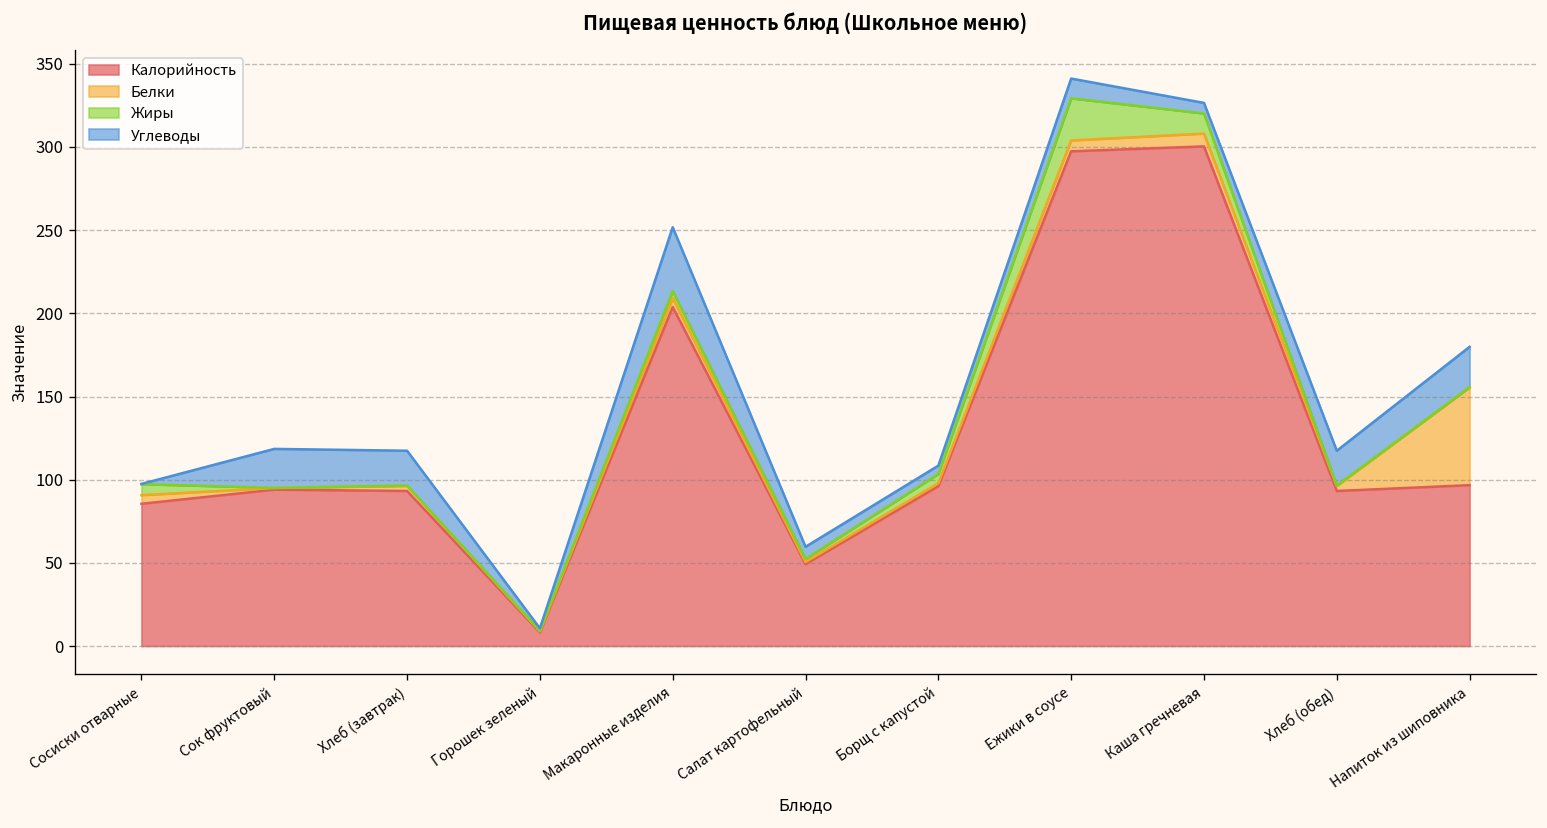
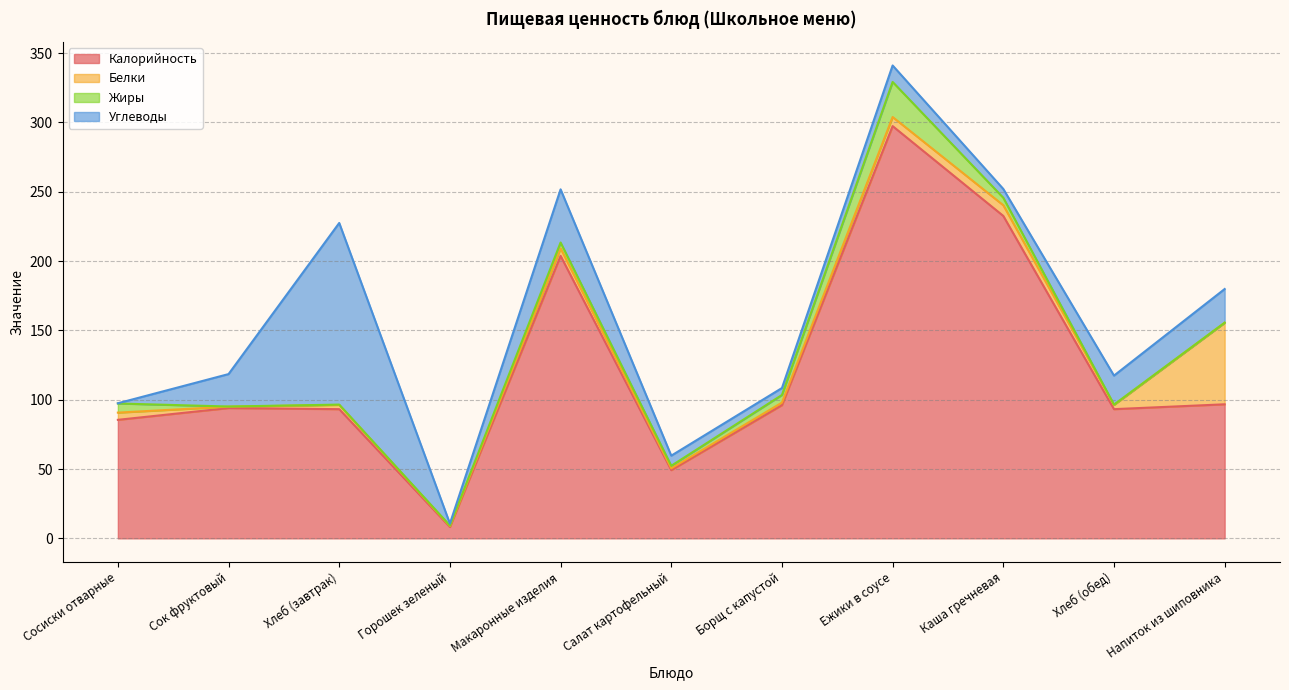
  {
    "Калорийность": {
      "Сосиски отварные": 86,
      "Хлеб (завтрак)": 93,
      "Макаронные изделия": 204,
      "Борщ с капустой": 96,
      "Ежики в соусе": 297,
-     "Каша гречневая": 300,
+     "Каша гречневая": 233,
      "Хлеб (обед)": 93,
      "Напиток из шиповника": 97
    },
    "Белки": {
      "Сосиски отварные": 5,
      "Макаронные изделия": 5,
      "Борщ с капустой": 2,
      "Ежики в соусе": 7,
      "Каша гречневая": 8
    },
    "Жиры": {
      "Макаронные изделия": 4,
      "Салат картофельный": 2,
      "Борщ с капустой": 6,
      "Ежики в соусе": 25,
-     "Каша гречневая": 12
+     "Каша гречневая": 5
    },
    "Углеводы": {
      "Сок фруктовый": 23,
-     "Хлеб (завтрак)": 21,
+     "Хлеб (завтрак)": 131,
      "Макаронные изделия": 38,
      "Салат картофельный": 7,
      "Борщ с капустой": 5,
      "Ежики в соусе": 12,
      "Каша гречневая": 6,
      "Хлеб (обед)": 21,
      "Напиток из шиповника": 24
    }
  }
